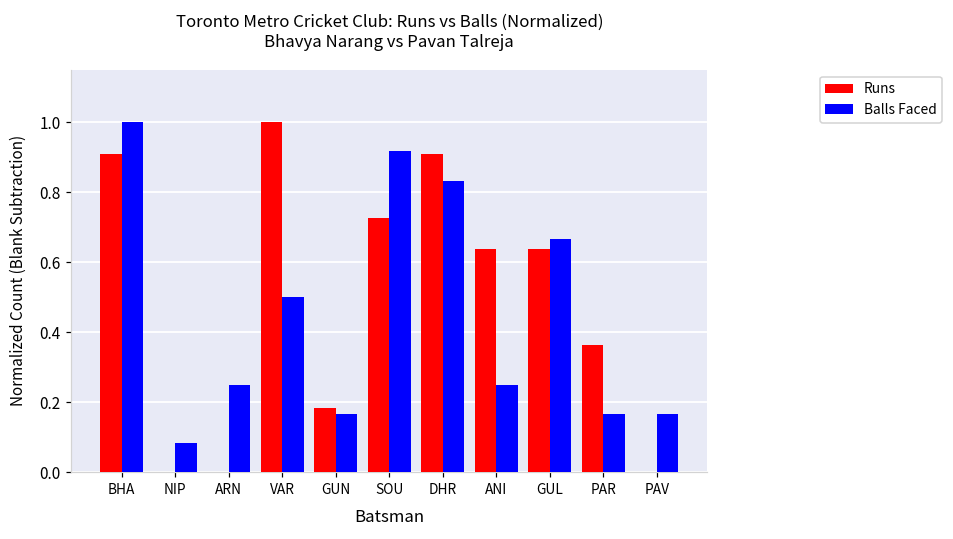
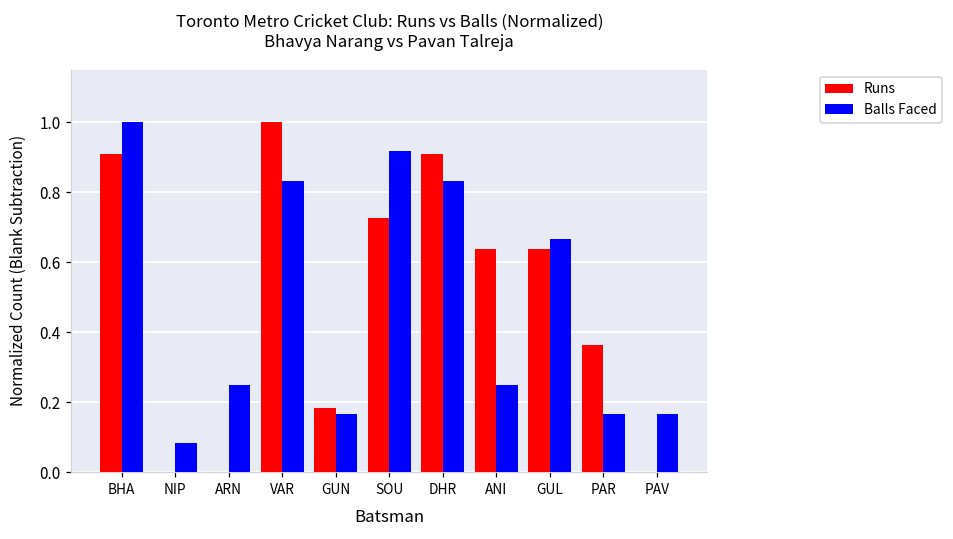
  {
    "Runs": {
      "BHA": 0.91,
      "NIP": 0.00,
      "ARN": 0.00,
      "VAR": 1.00,
      "GUN": 0.18,
      "SOU": 0.73,
      "DHR": 0.91,
      "ANI": 0.64,
      "GUL": 0.64,
      "PAR": 0.36,
      "PAV": 0.00
    },
    "Balls Faced": {
      "BHA": 1.00,
      "NIP": 0.08,
      "ARN": 0.25,
-     "VAR": 0.50,
+     "VAR": 0.83,
      "GUN": 0.17,
      "SOU": 0.92,
      "DHR": 0.83,
      "ANI": 0.25,
      "GUL": 0.67,
      "PAR": 0.17,
      "PAV": 0.17
    }
  }
